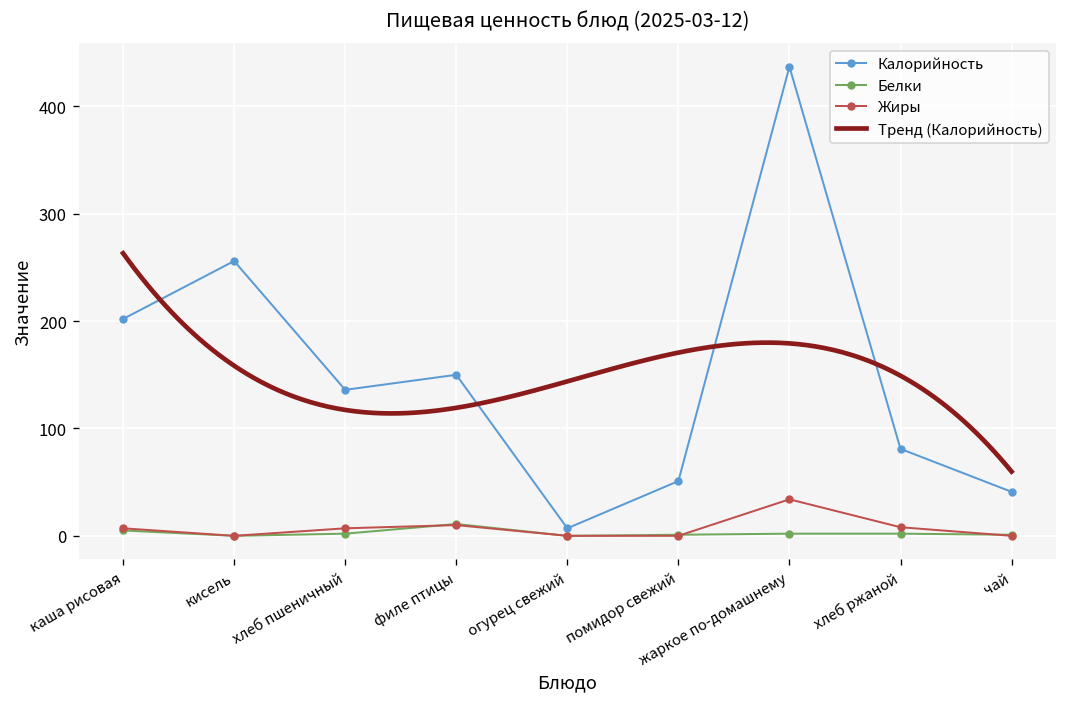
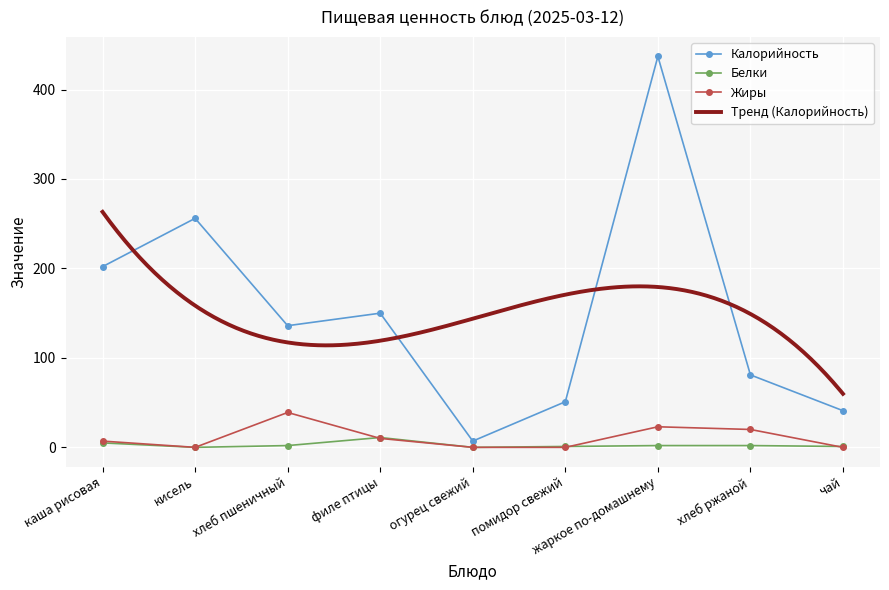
  {
    "Калорийность": {
      "каша рисовая": 200,
      "кисель": 260,
      "хлеб пшеничный": 140,
      "филе птицы": 150,
      "огурец свежий": 10,
      "помидор свежий": 50,
      "жаркое по-домашнему": 440,
      "хлеб ржаной": 80,
      "чай": 40
    },
    "Белки": {
      "хлеб пшеничный": 0,
      "жаркое по-домашнему": 0,
      "хлеб ржаной": 0
    },
    "Жиры": {
-     "хлеб пшеничный": 10,
-     "жаркое по-домашнему": 30,
-     "хлеб ржаной": 10
+     "хлеб пшеничный": 40,
+     "жаркое по-домашнему": 20,
+     "хлеб ржаной": 20
    },
    "Тренд (Калорийность)": {
      "каша рисовая": 260,
      "чай": 60
    }
  }
